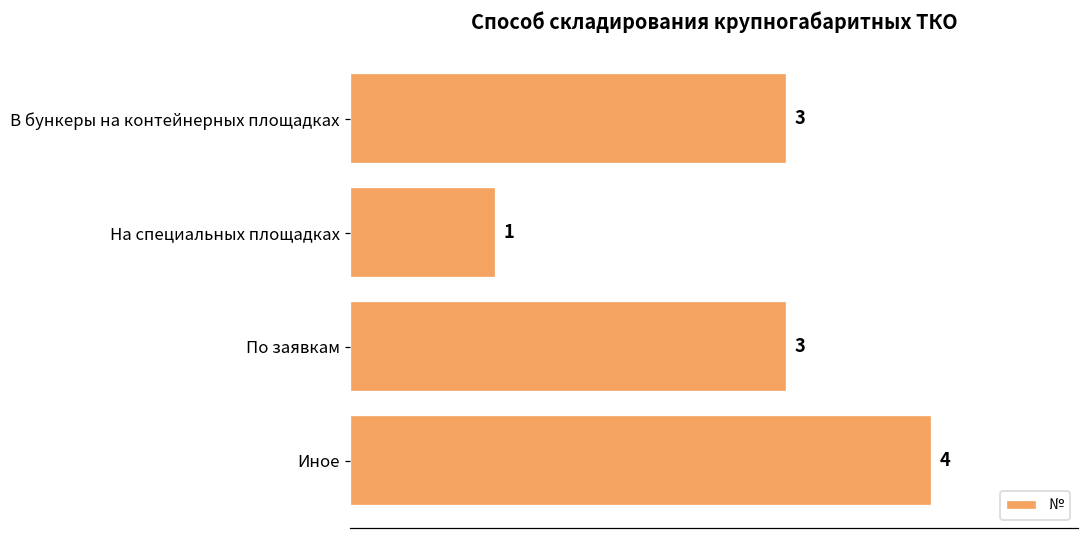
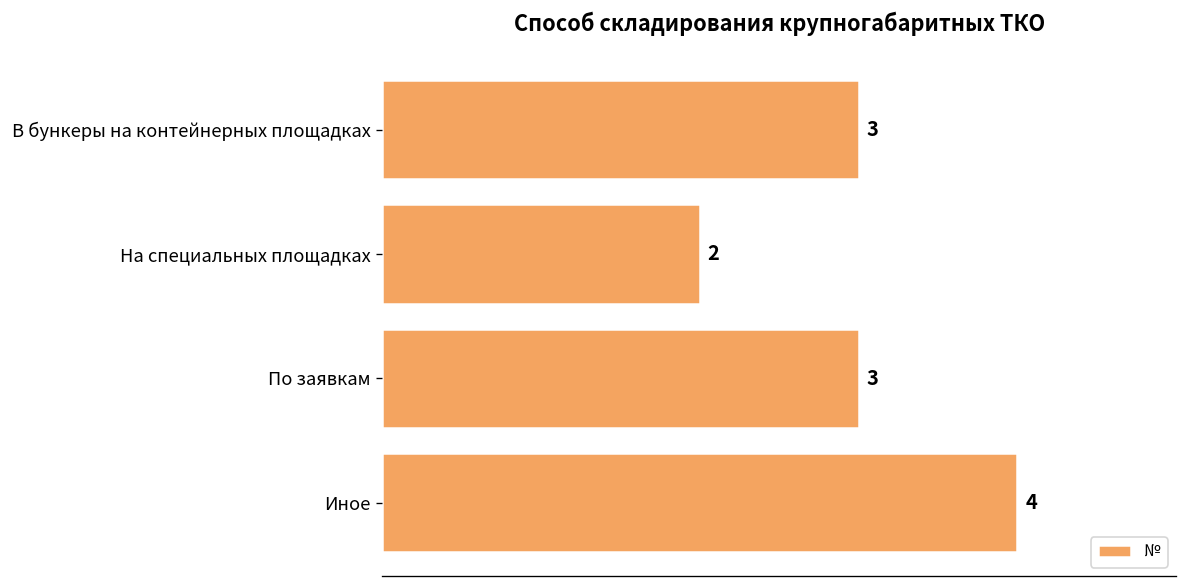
  {
    "В бункеры на контейнерных площадках": 3,
-   "На специальных площадках": 1,
+   "На специальных площадках": 2,
    "По заявкам": 3,
    "Иное": 4
  }
